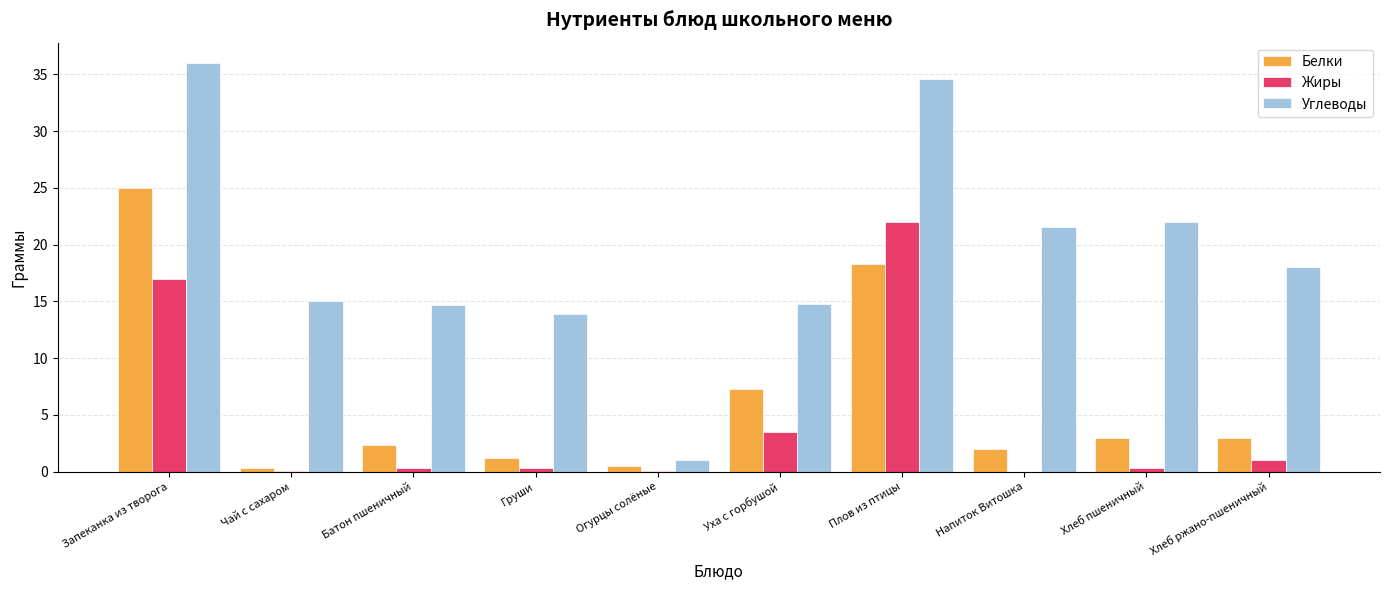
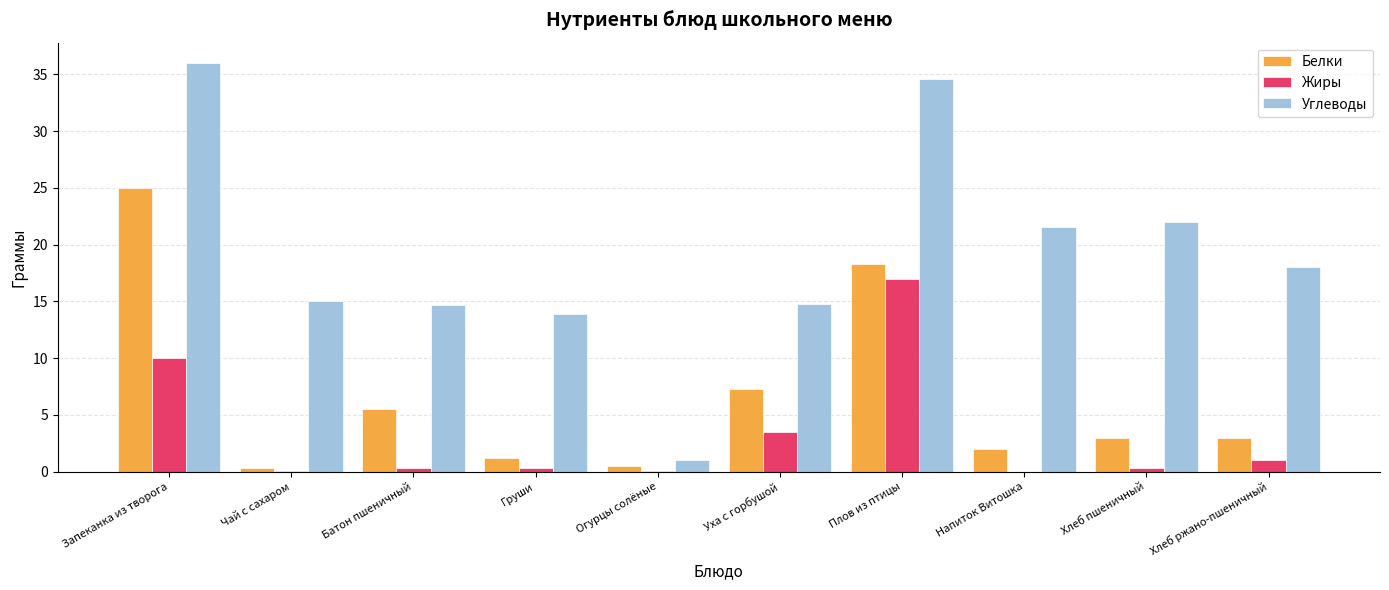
  {
    "Белки": {
      "Запеканка из творога": 25.0,
      "Чай с сахаром": 0.3,
-     "Батон пшеничный": 2.4,
+     "Батон пшеничный": 5.5,
      "Груши": 1.2,
      "Огурцы солёные": 0.5,
      "Уха с горбушой": 7.3,
      "Плов из птицы": 18.3,
      "Напиток Витошка": 2.0,
      "Хлеб пшеничный": 3.0,
      "Хлеб ржано-пшеничный": 3.0
    },
    "Жиры": {
-     "Запеканка из творога": 17,
+     "Запеканка из творога": 10,
      "Батон пшеничный": 0.3,
      "Груши": 0.3,
      "Уха с горбушой": 3.5,
-     "Плов из птицы": 22,
+     "Плов из птицы": 17,
      "Напиток Витошка": 0,
      "Хлеб пшеничный": 0.3,
      "Хлеб ржано-пшеничный": 1
    },
    "Углеводы": {
      "Запеканка из творога": 36.0,
      "Чай с сахаром": 15.0,
      "Батон пшеничный": 14.7,
      "Груши": 13.9,
      "Огурцы солёные": 1.0,
      "Уха с горбушой": 14.8,
      "Плов из птицы": 34.6,
      "Напиток Витошка": 21.6,
      "Хлеб пшеничный": 22.0,
      "Хлеб ржано-пшеничный": 18.0
    }
  }
